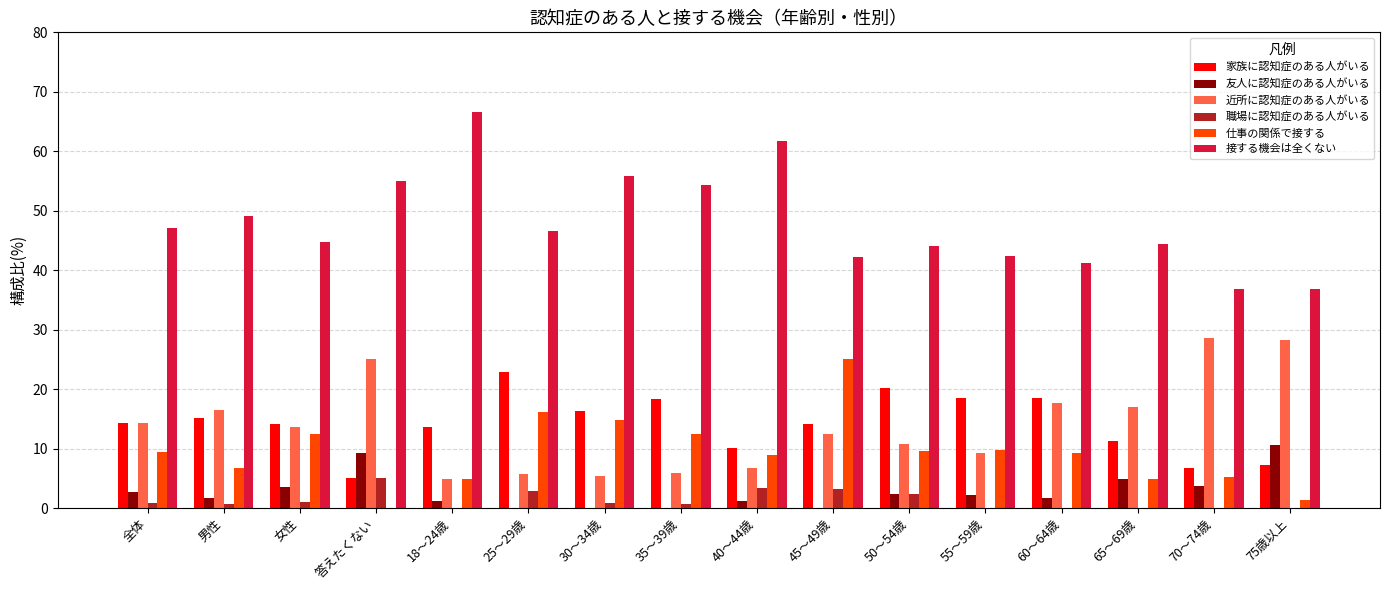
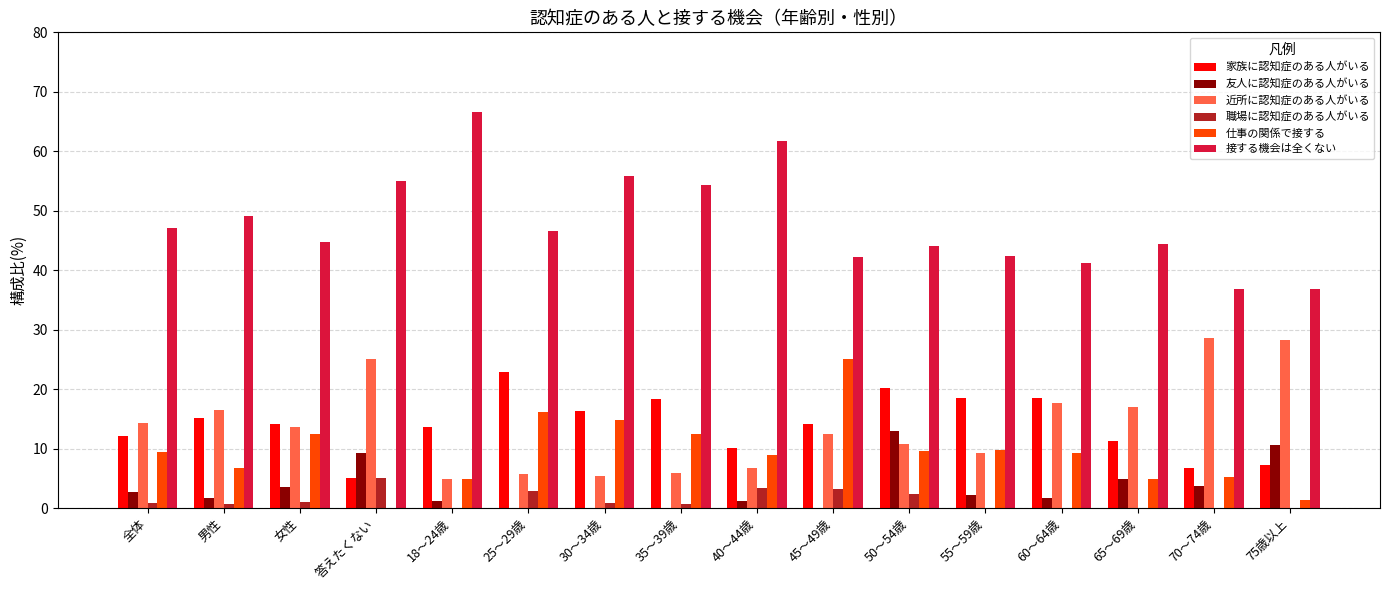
  {
    "家族に認知症のある人がいる": {
-     "全体": 14,
+     "全体": 12,
      "男性": 15,
      "女性": 14,
      "答えたくない": 5,
      "18～24歳": 14,
      "25～29歳": 23,
      "30～34歳": 16,
      "35～39歳": 18,
      "40～44歳": 10,
      "45～49歳": 14,
      "50～54歳": 20,
      "55～59歳": 18,
      "60～64歳": 18,
      "65～69歳": 11,
      "70～74歳": 7,
      "75歳以上": 7
    },
    "友人に認知症のある人がいる": {
      "全体": 3,
      "男性": 2,
      "女性": 4,
      "答えたくない": 9,
      "18～24歳": 1,
      "25～29歳": 0,
      "30～34歳": 0,
      "35～39歳": 0,
      "40～44歳": 1,
      "45～49歳": 0,
-     "50～54歳": 2,
+     "50～54歳": 13,
      "55～59歳": 2,
      "60～64歳": 2,
      "65～69歳": 5,
      "70～74歳": 4,
      "75歳以上": 11
    },
    "近所に認知症のある人がいる": {
      "全体": 14,
      "男性": 17,
      "女性": 14,
      "答えたくない": 25,
      "18～24歳": 5,
      "25～29歳": 6,
      "30～34歳": 5,
      "35～39歳": 6,
      "40～44歳": 7,
      "45～49歳": 13,
      "50～54歳": 11,
      "55～59歳": 9,
      "60～64歳": 18,
      "65～69歳": 17,
      "70～74歳": 29,
      "75歳以上": 28
    },
    "仕事の関係で接する": {
      "全体": 10,
      "男性": 7,
      "女性": 13,
      "答えたくない": 0,
      "18～24歳": 5,
      "25～29歳": 16,
      "30～34歳": 15,
      "35～39歳": 13,
      "40～44歳": 9,
      "45～49歳": 25,
      "50～54歳": 10,
      "55～59歳": 10,
      "60～64歳": 9,
      "65～69歳": 5,
      "70～74歳": 5,
      "75歳以上": 1
    }
  }
